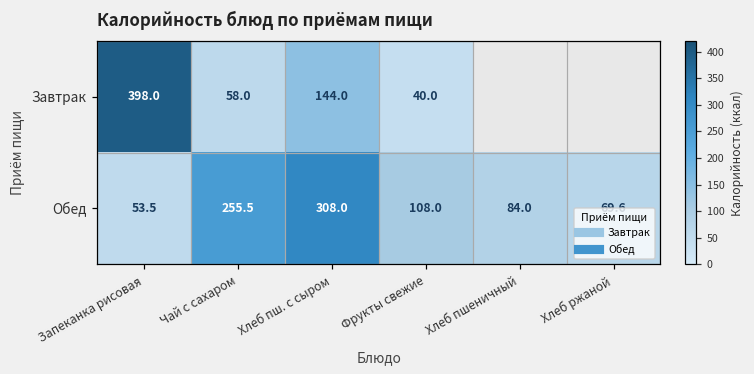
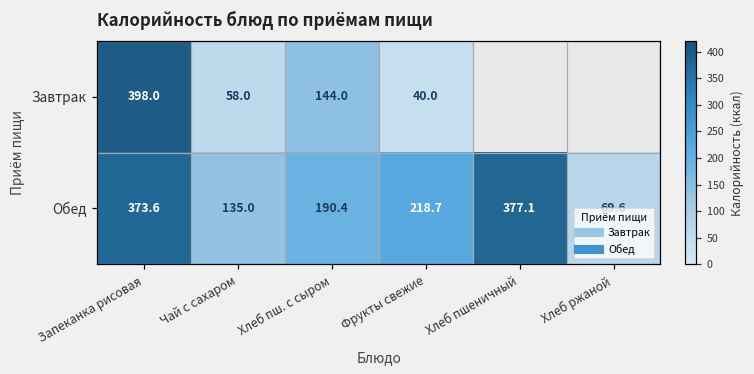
  {
    "Завтрак": {
      "Запеканка рисовая": 398.0,
      "Чай с сахаром": 58.0,
      "Хлеб пш. с сыром": 144.0,
      "Фрукты свежие": 40.0
    },
    "Обед": {
-     "Запеканка рисовая": 53.5,
-     "Чай с сахаром": 255.5,
-     "Хлеб пш. с сыром": 308.0,
-     "Фрукты свежие": 108.0,
-     "Хлеб пшеничный": 84.0
+     "Запеканка рисовая": 373.6,
+     "Чай с сахаром": 135.0,
+     "Хлеб пш. с сыром": 190.4,
+     "Фрукты свежие": 218.7,
+     "Хлеб пшеничный": 377.1
    }
  }
